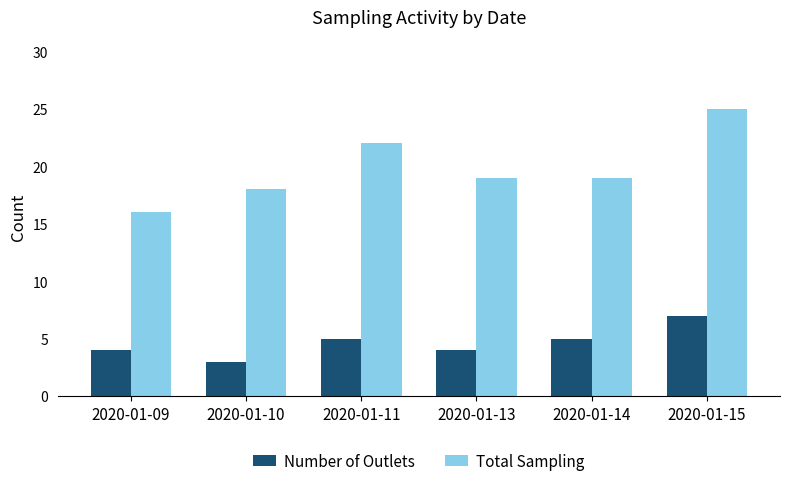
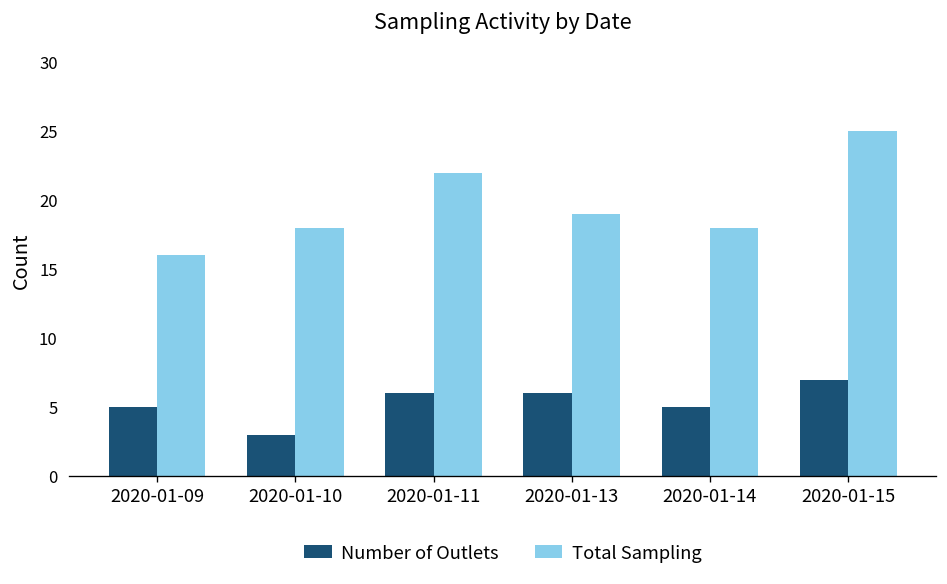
  {
    "Number of Outlets": {
-     "2020-01-09": 4,
+     "2020-01-09": 5,
      "2020-01-10": 3,
-     "2020-01-11": 5,
-     "2020-01-13": 4,
+     "2020-01-11": 6,
+     "2020-01-13": 6,
      "2020-01-14": 5,
      "2020-01-15": 7
    },
    "Total Sampling": {
      "2020-01-09": 16,
      "2020-01-10": 18,
      "2020-01-11": 22,
      "2020-01-13": 19,
-     "2020-01-14": 19,
+     "2020-01-14": 18,
      "2020-01-15": 25
    }
  }
